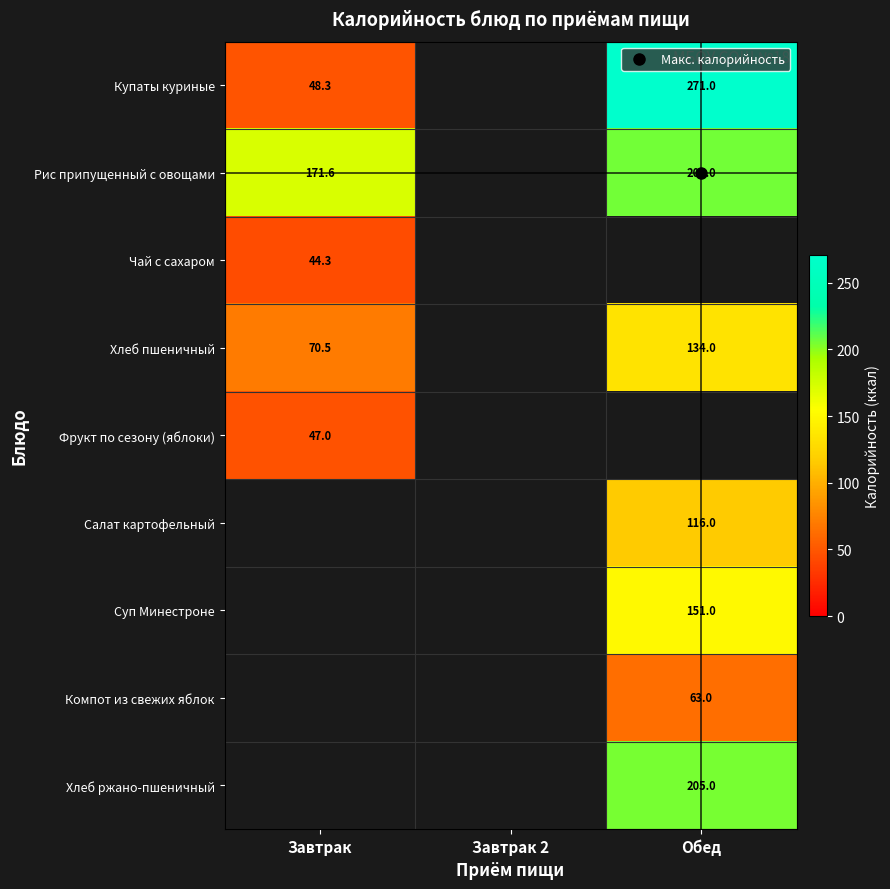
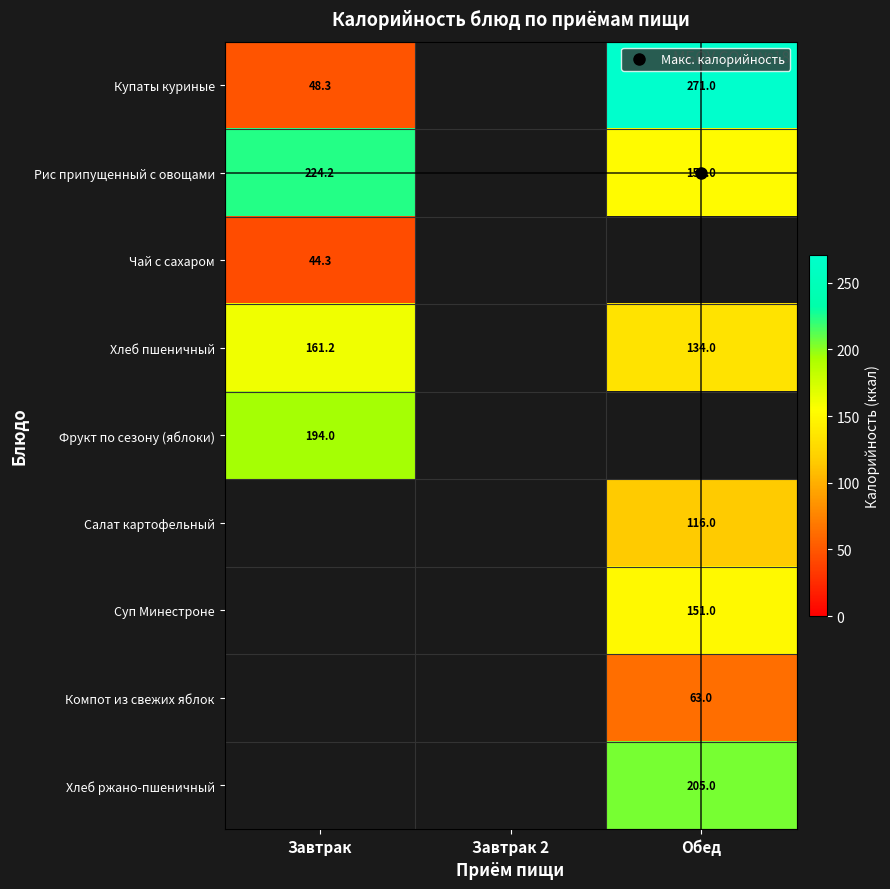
  {
    "Купаты куриные": {
      "Завтрак": 48.3,
      "Обед": 271.0
    },
    "Рис припущенный с овощами": {
-     "Завтрак": 171.6,
-     "Обед": 206.0
+     "Завтрак": 224.2,
+     "Обед": 152.0
    },
    "Чай с сахаром": {
      "Завтрак": 44.3
    },
    "Хлеб пшеничный": {
-     "Завтрак": 70.5,
+     "Завтрак": 161.2,
      "Обед": 134.0
    },
    "Фрукт по сезону (яблоки)": {
-     "Завтрак": 47.0
+     "Завтрак": 194.0
    },
    "Салат картофельный": {
      "Обед": 116.0
    },
    "Суп Минестроне": {
      "Обед": 151.0
    },
    "Компот из свежих яблок": {
      "Обед": 63.0
    },
    "Хлеб ржано-пшеничный": {
      "Обед": 205.0
    }
  }
